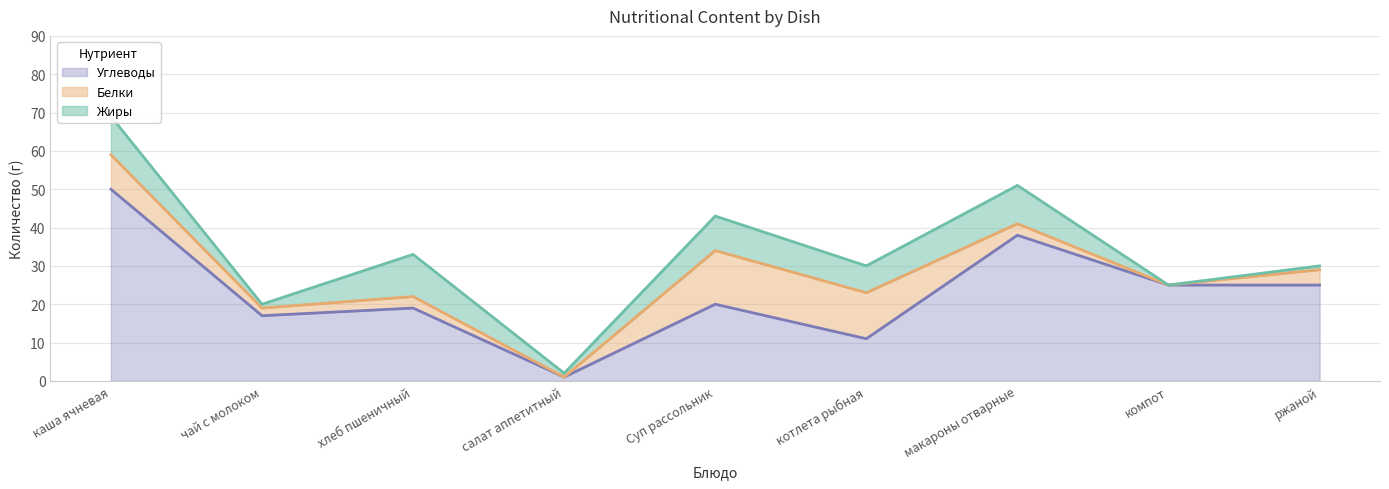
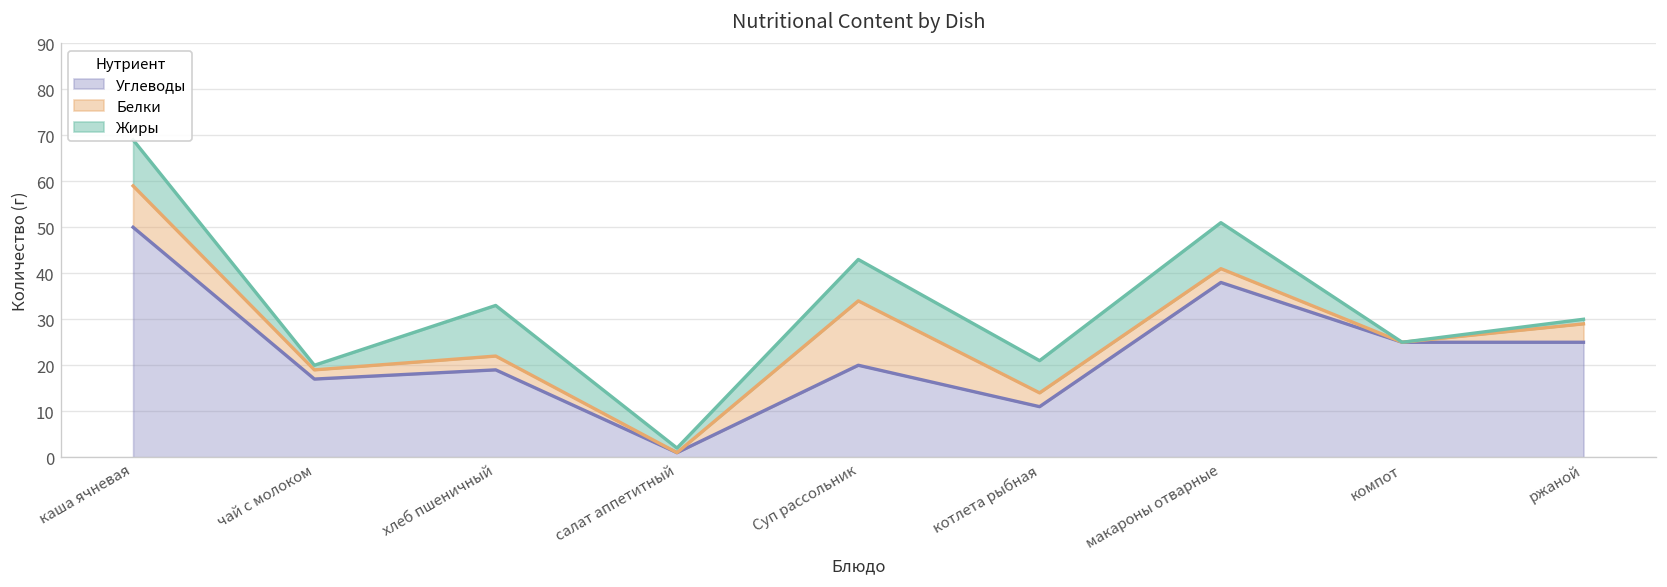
  {
    "Белки": {
      "каша ячневая": 9,
      "чай с молоком": 2,
      "хлеб пшеничный": 3,
      "Суп рассольник": 14,
-     "котлета рыбная": 12,
+     "котлета рыбная": 3,
      "макароны отварные": 3,
      "ржаной": 4
    }
  }
